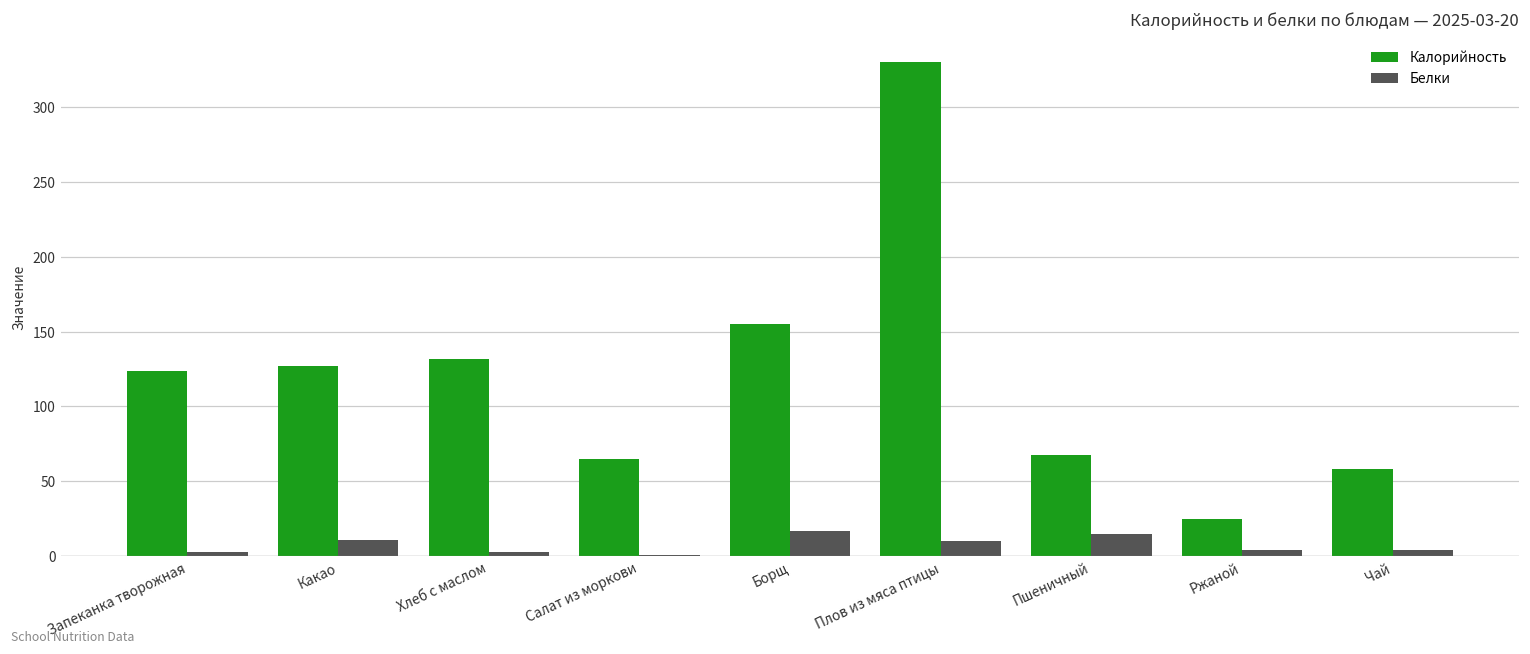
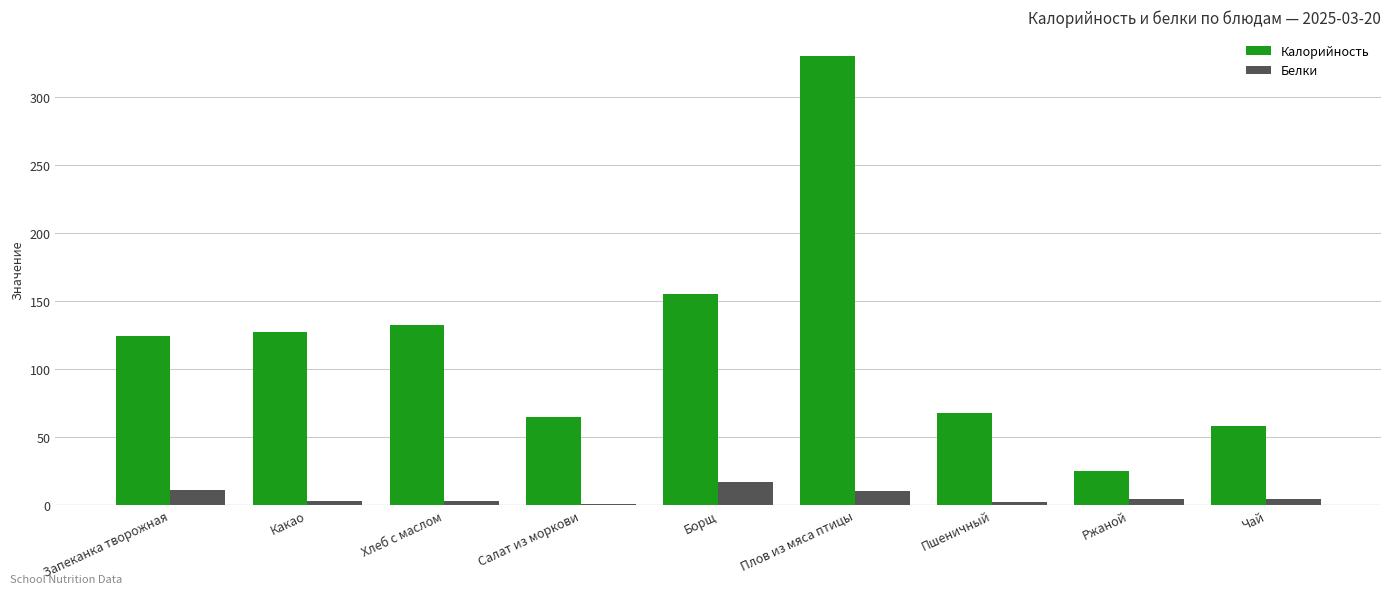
  {
    "Калорийность": {
      "Запеканка творожная": 124,
      "Какао": 127,
      "Хлеб с маслом": 132,
      "Салат из моркови": 65,
      "Борщ": 155,
      "Плов из мяса птицы": 330,
      "Пшеничный": 68,
      "Ржаной": 25,
      "Чай": 58
    },
    "Белки": {
-     "Запеканка творожная": 3,
-     "Какао": 11,
+     "Запеканка творожная": 11,
+     "Какао": 3,
      "Хлеб с маслом": 3,
      "Борщ": 17,
      "Плов из мяса птицы": 10,
-     "Пшеничный": 15,
+     "Пшеничный": 2,
      "Ржаной": 4,
      "Чай": 4
    }
  }
